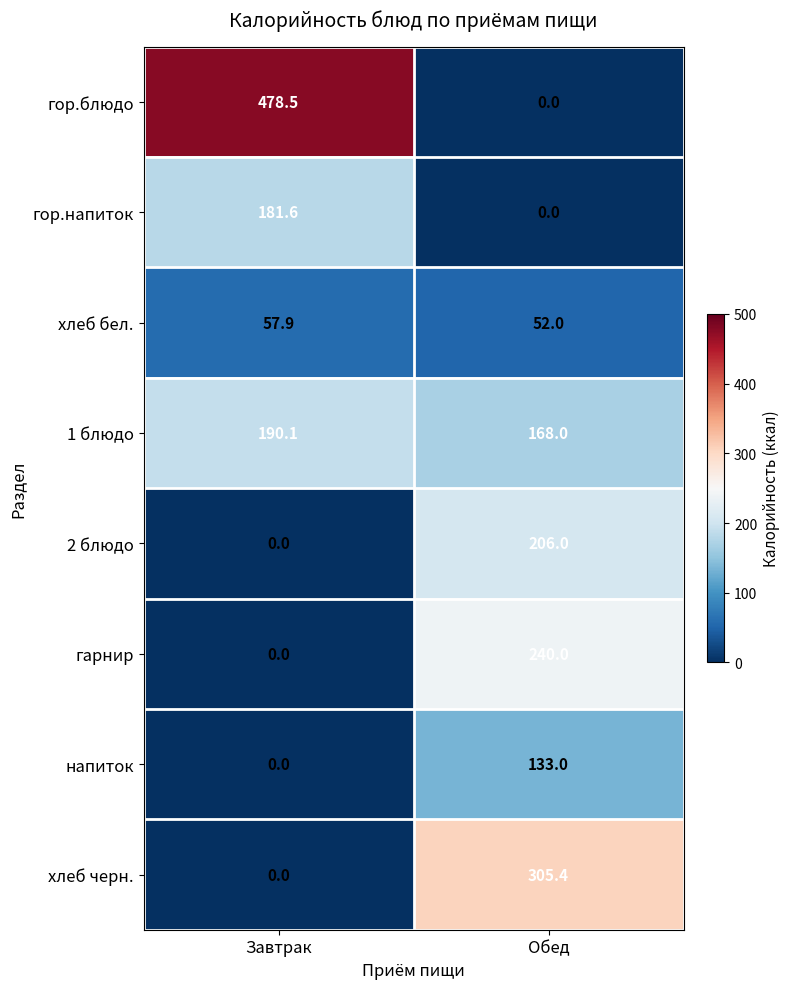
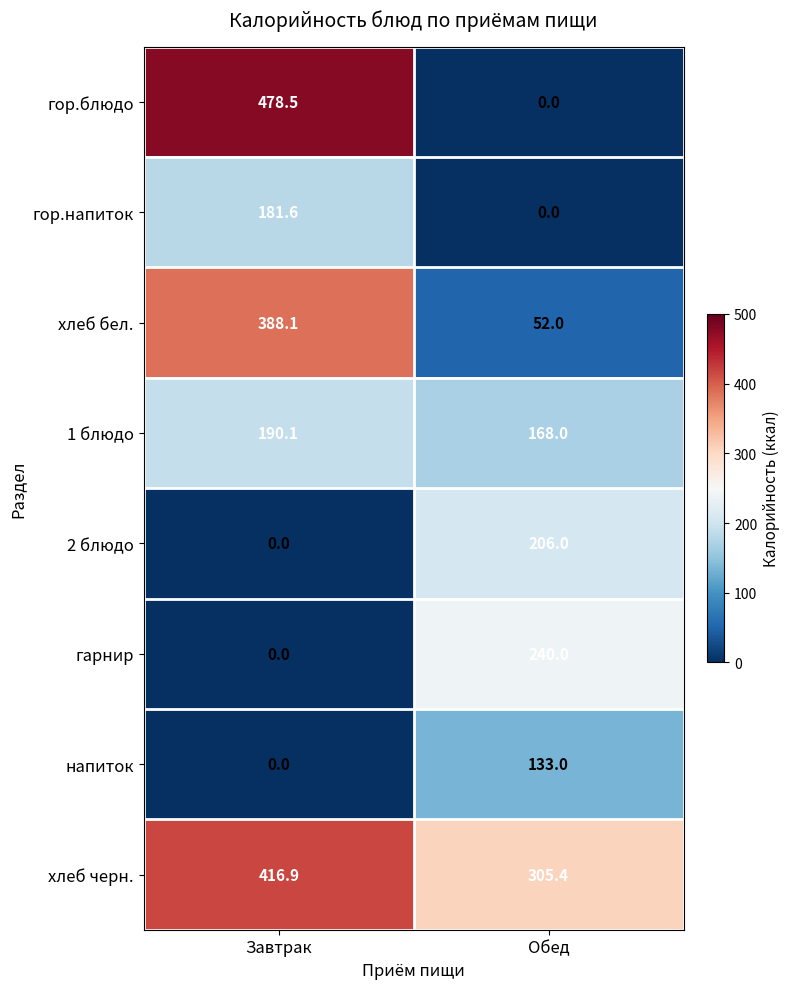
  {
    "гор.блюдо": {
      "Завтрак": 478.5,
      "Обед": 0.0
    },
    "гор.напиток": {
      "Завтрак": 181.6,
      "Обед": 0.0
    },
    "хлеб бел.": {
-     "Завтрак": 57.9,
+     "Завтрак": 388.1,
      "Обед": 52.0
    },
    "1 блюдо": {
      "Завтрак": 190.1,
      "Обед": 168.0
    },
    "2 блюдо": {
      "Завтрак": 0.0
    },
    "гарнир": {
      "Завтрак": 0.0
    },
    "напиток": {
      "Завтрак": 0.0,
      "Обед": 133.0
    },
    "хлеб черн.": {
-     "Завтрак": 0.0,
+     "Завтрак": 416.9,
      "Обед": 305.4
    }
  }
